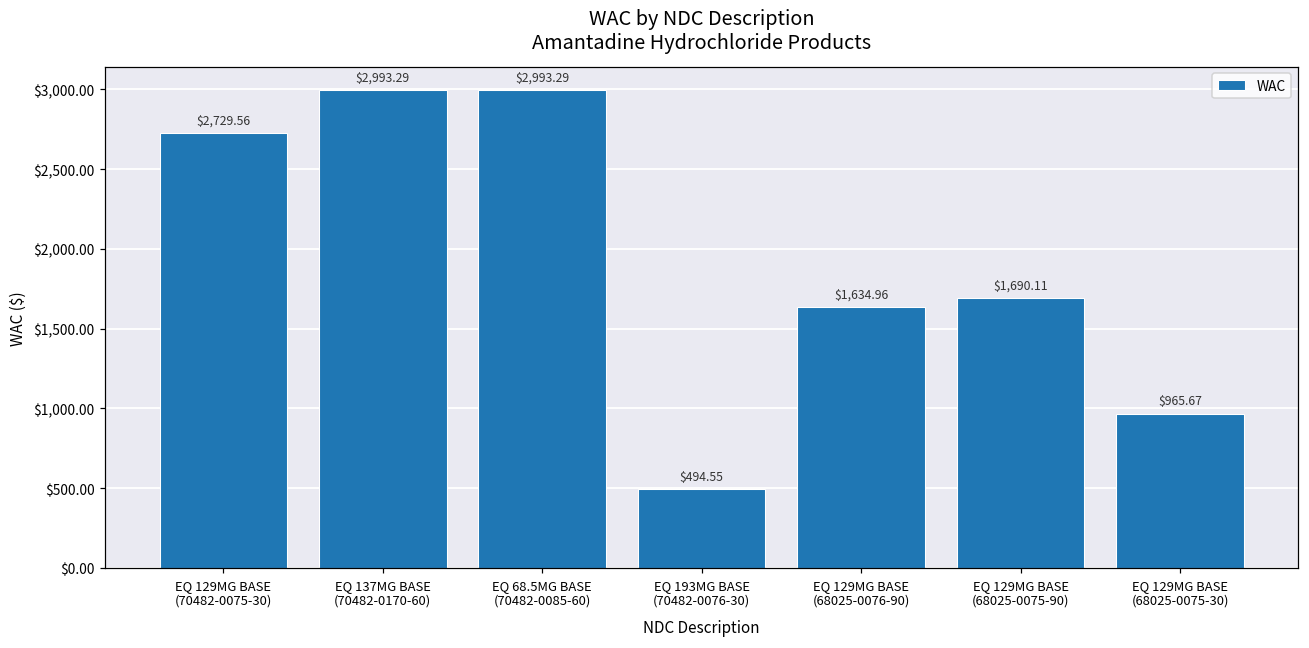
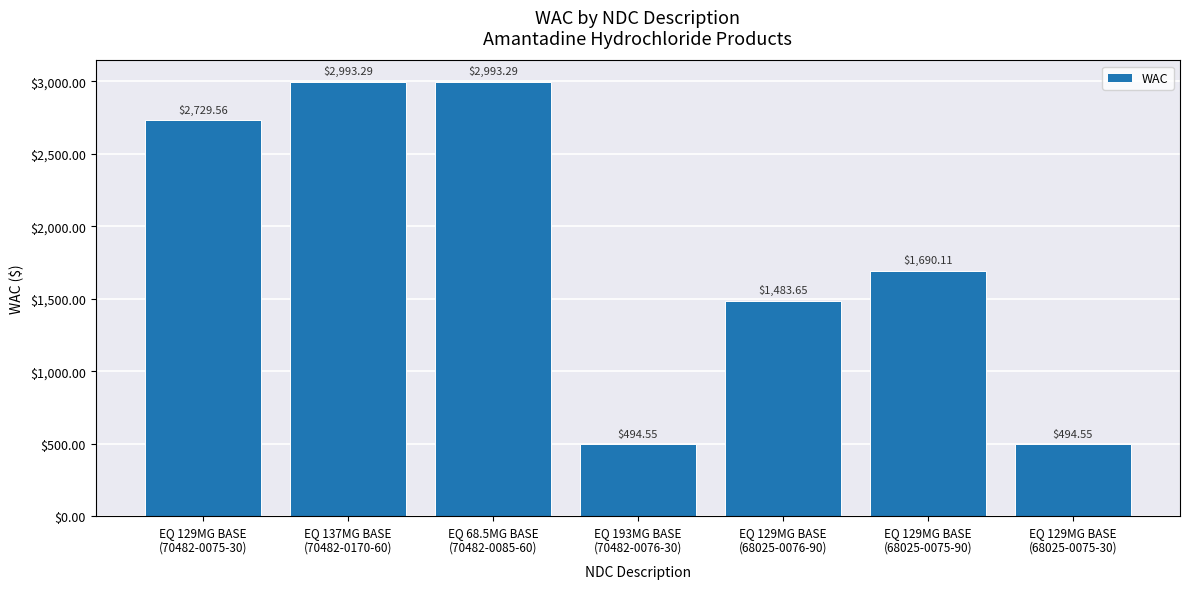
  {
    "EQ 129MG BASE (70482-0075-30)": "$2,729.56",
    "EQ 137MG BASE (70482-0170-60)": "$2,993.29",
    "EQ 68.5MG BASE (70482-0085-60)": "$2,993.29",
    "EQ 193MG BASE (70482-0076-30)": "$494.55",
-   "EQ 129MG BASE (68025-0076-90)": "$1,634.96",
+   "EQ 129MG BASE (68025-0076-90)": "$1,483.65",
    "EQ 129MG BASE (68025-0075-90)": "$1,690.11",
-   "EQ 129MG BASE (68025-0075-30)": "$965.67"
+   "EQ 129MG BASE (68025-0075-30)": "$494.55"
  }
